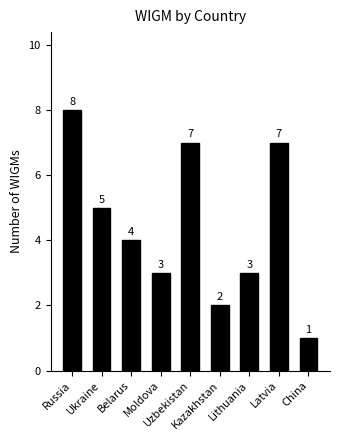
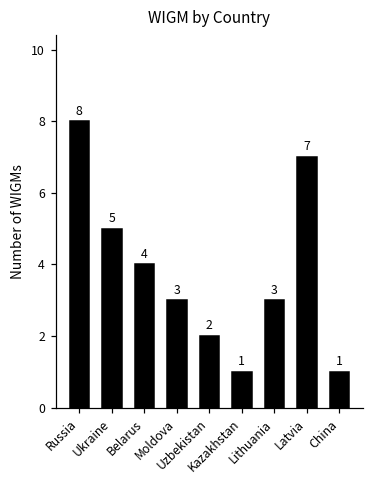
  {
    "Russia": 8,
    "Ukraine": 5,
    "Belarus": 4,
    "Moldova": 3,
-   "Uzbekistan": 7,
-   "Kazakhstan": 2,
+   "Uzbekistan": 2,
+   "Kazakhstan": 1,
    "Lithuania": 3,
    "Latvia": 7,
    "China": 1
  }
